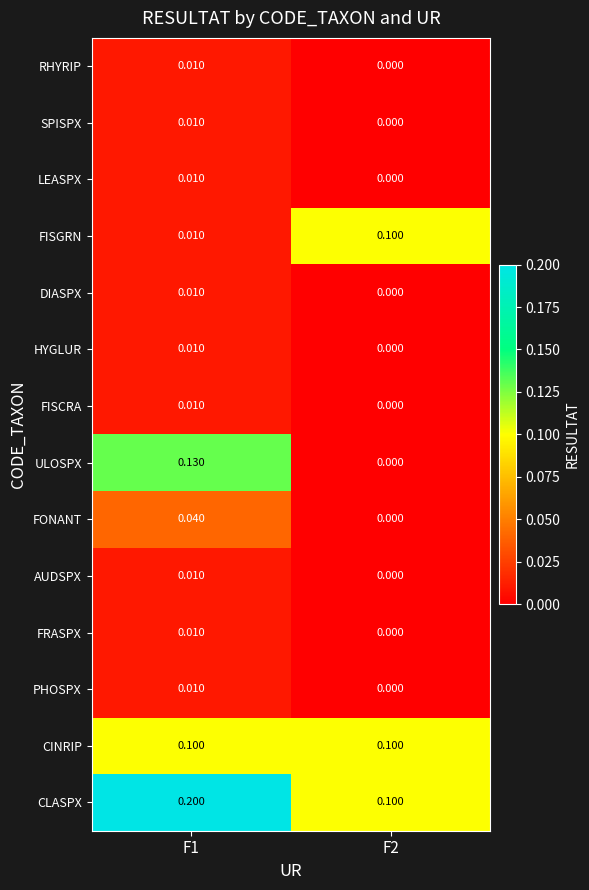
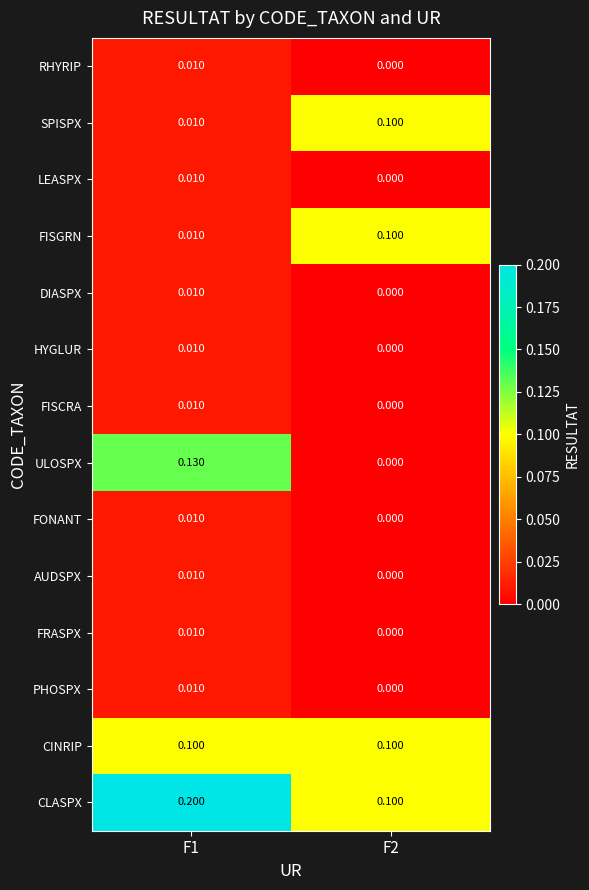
  {
    "RHYRIP": {
      "F1": 0.010,
      "F2": 0.000
    },
    "SPISPX": {
      "F1": 0.010,
-     "F2": 0.000
+     "F2": 0.100
    },
    "LEASPX": {
      "F1": 0.010,
      "F2": 0.000
    },
    "FISGRN": {
      "F1": 0.010,
      "F2": 0.100
    },
    "DIASPX": {
      "F1": 0.010,
      "F2": 0.000
    },
    "HYGLUR": {
      "F1": 0.010,
      "F2": 0.000
    },
    "FISCRA": {
      "F1": 0.010,
      "F2": 0.000
    },
    "ULOSPX": {
      "F1": 0.130,
      "F2": 0.000
    },
    "FONANT": {
-     "F1": 0.040,
+     "F1": 0.010,
      "F2": 0.000
    },
    "AUDSPX": {
      "F1": 0.010,
      "F2": 0.000
    },
    "FRASPX": {
      "F1": 0.010,
      "F2": 0.000
    },
    "PHOSPX": {
      "F1": 0.010,
      "F2": 0.000
    },
    "CINRIP": {
      "F1": 0.100,
      "F2": 0.100
    },
    "CLASPX": {
      "F1": 0.200,
      "F2": 0.100
    }
  }
